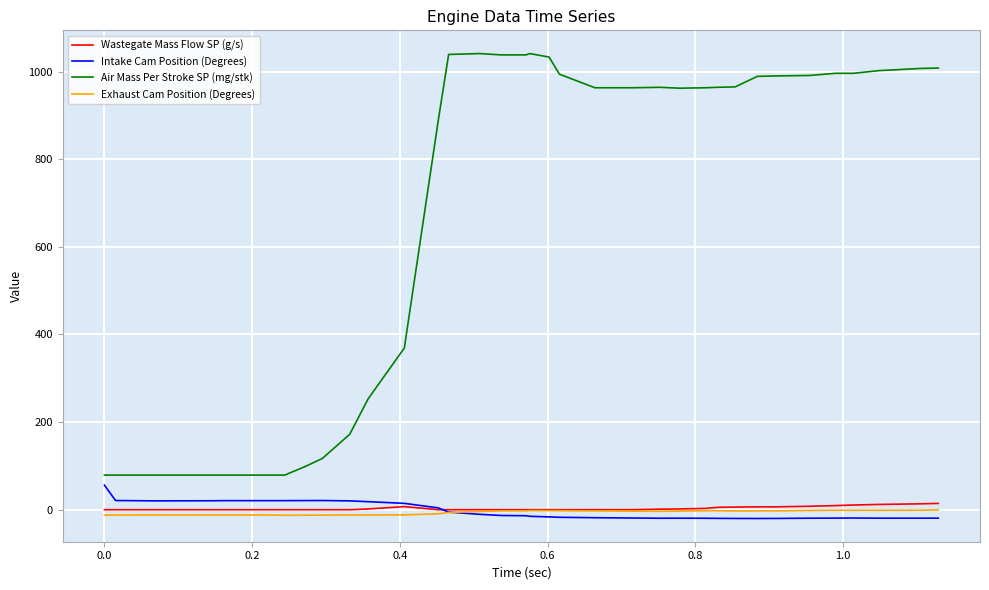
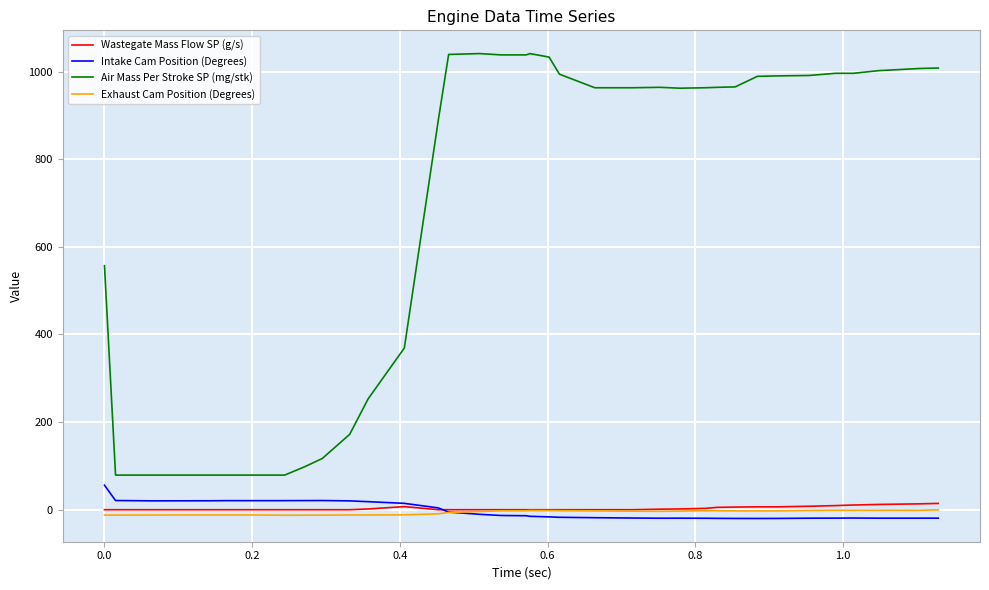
  {
    "Wastegate Mass Flow SP (g/s)": {
      "0.0": 0
    },
    "Intake Cam Position (Degrees)": {
      "0.0": 60
    },
    "Air Mass Per Stroke SP (mg/stk)": {
-     "0.0": 80
+     "0.0": 560
    },
    "Exhaust Cam Position (Degrees)": {
      "0.0": -10
    }
  }
